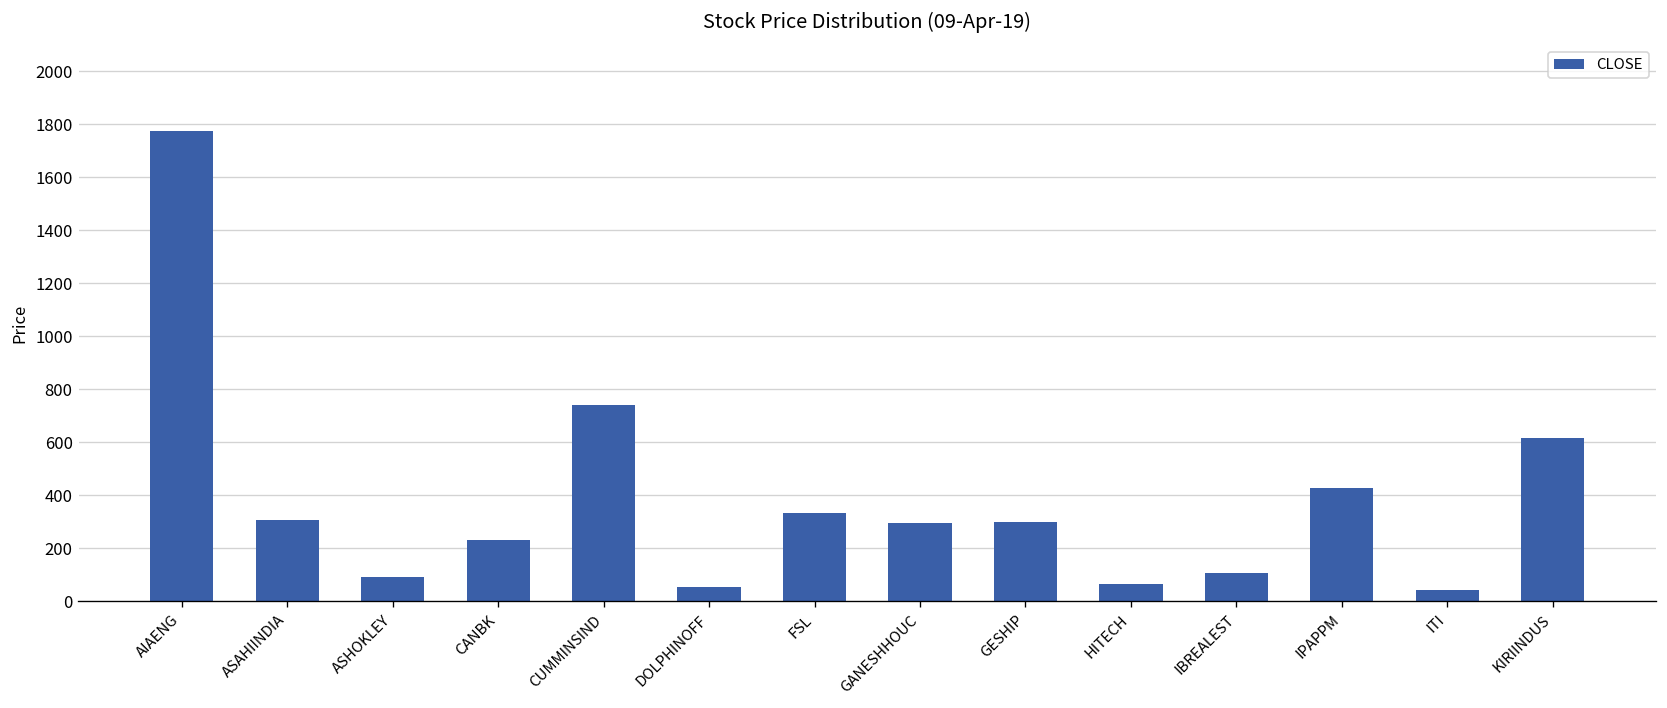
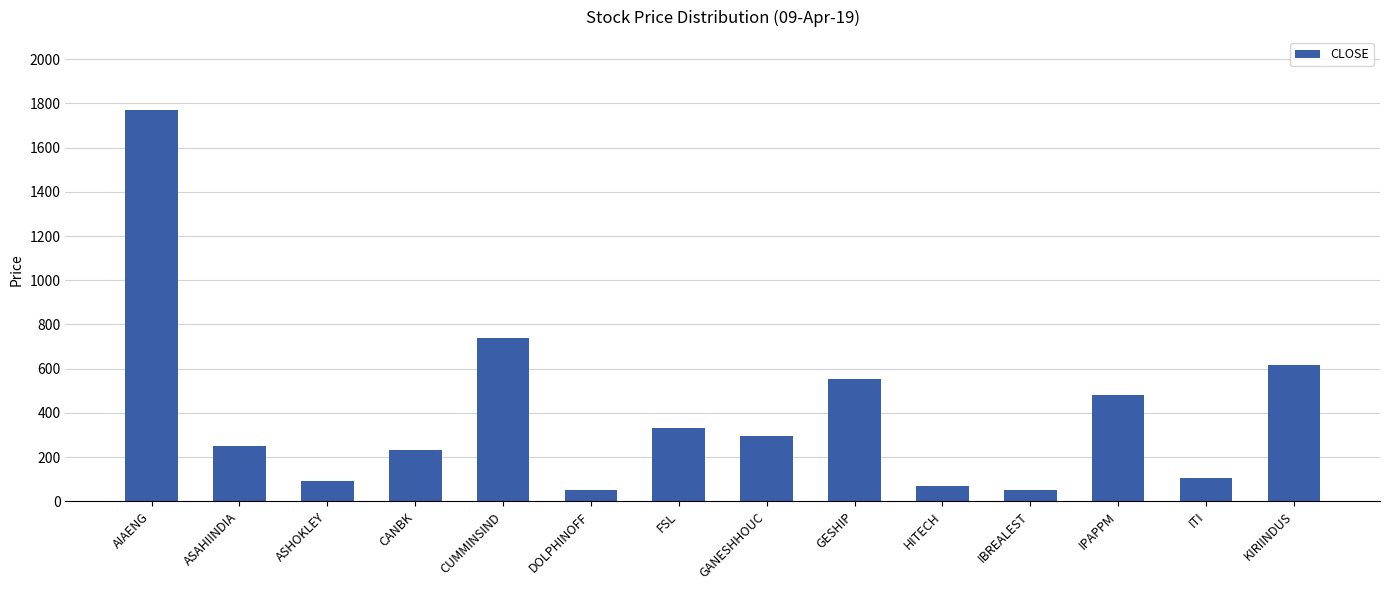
  {
    "AIAENG": 1770,
-   "ASAHIINDIA": 310,
+   "ASAHIINDIA": 250,
    "ASHOKLEY": 90,
    "CANBK": 230,
    "CUMMINSIND": 740,
    "DOLPHINOFF": 50,
    "FSL": 330,
    "GANESHHOUC": 300,
-   "GESHIP": 300,
+   "GESHIP": 550,
    "HITECH": 70,
-   "IBREALEST": 110,
-   "IPAPPM": 430,
-   "ITI": 40,
+   "IBREALEST": 50,
+   "IPAPPM": 480,
+   "ITI": 100,
    "KIRIINDUS": 620
  }
